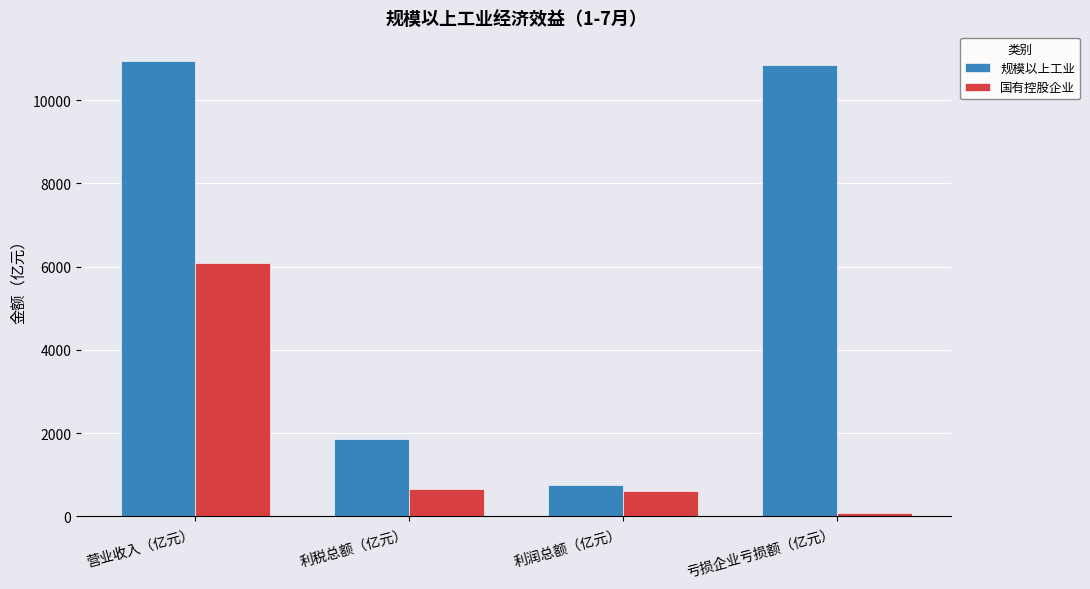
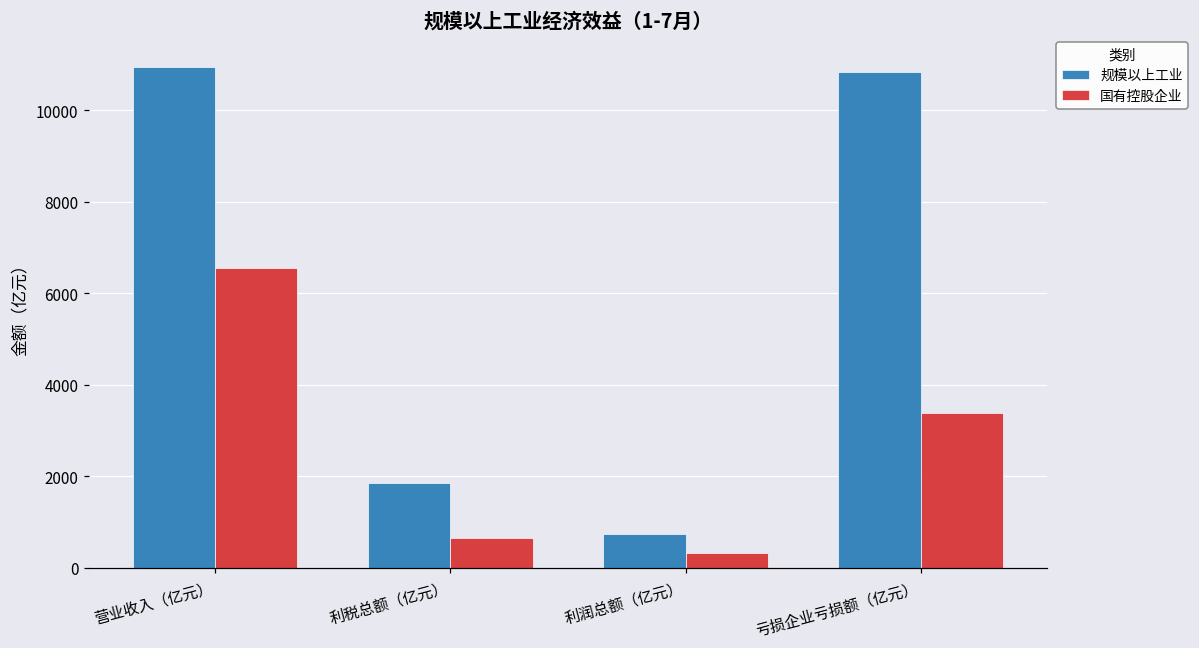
  {
    "规模以上工业": {
      "营业收入（亿元）": 11000,
      "利税总额（亿元）": 1900,
      "利润总额（亿元）": 700,
      "亏损企业亏损额（亿元）": 10800
    },
    "国有控股企业": {
-     "营业收入（亿元）": 6100,
+     "营业收入（亿元）": 6600,
      "利税总额（亿元）": 600,
-     "利润总额（亿元）": 600,
-     "亏损企业亏损额（亿元）": 100
+     "利润总额（亿元）": 300,
+     "亏损企业亏损额（亿元）": 3400
    }
  }
